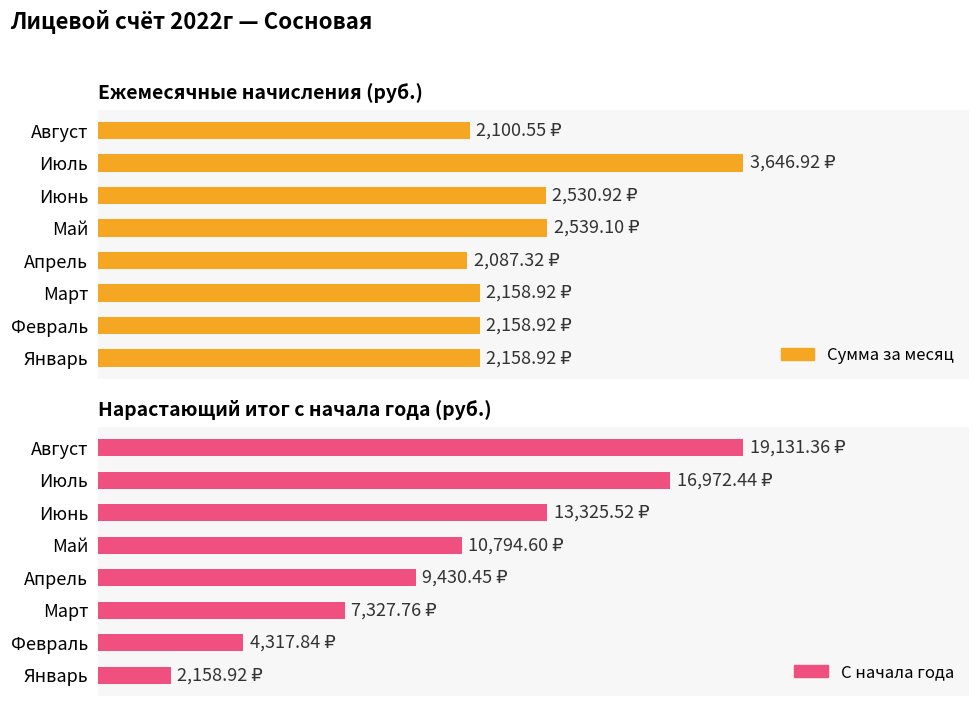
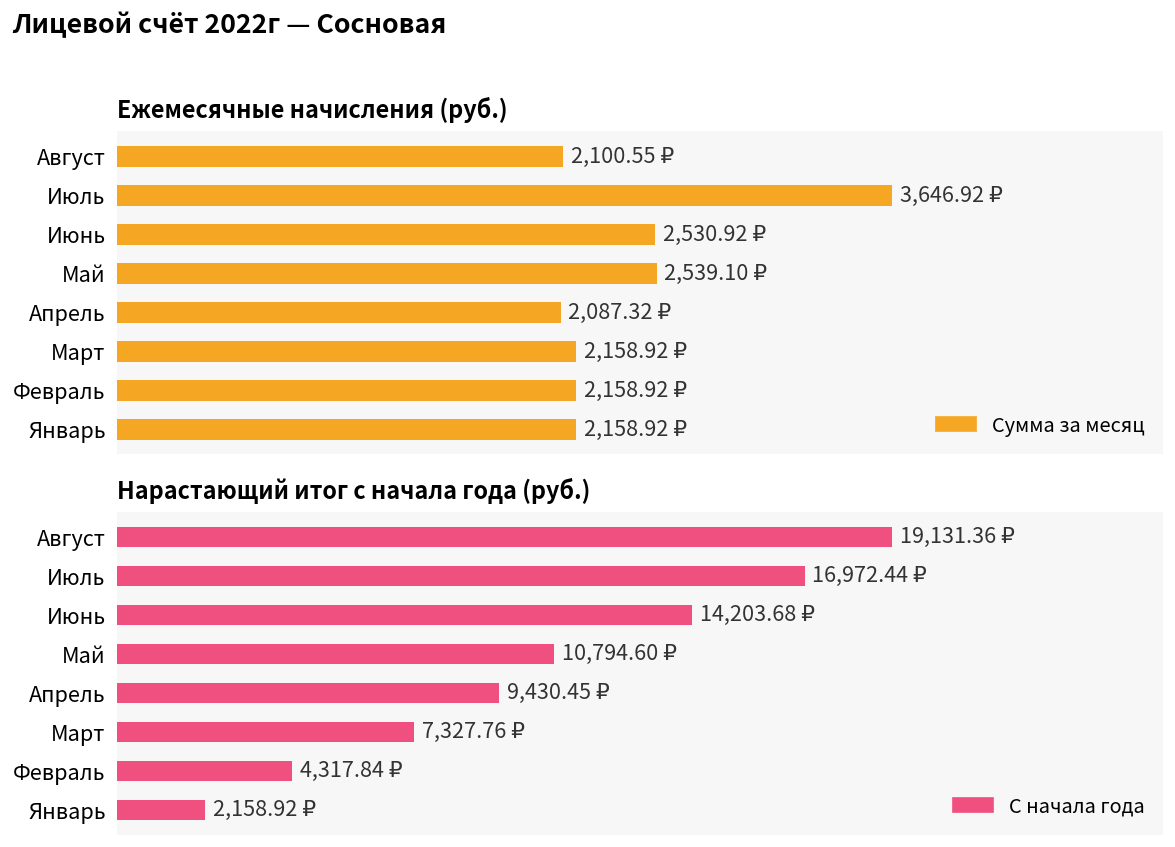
  {
    "Ежемесячные начисления (руб.)": {
      "Август": "2,100.55",
      "Июль": "3,646.92",
      "Июнь": "2,530.92",
      "Май": "2,539.10",
      "Апрель": "2,087.32",
      "Март": "2,158.92",
      "Февраль": "2,158.92",
      "Январь": "2,158.92"
    },
    "Нарастающий итог с начала года (руб.)": {
      "Август": "19,131.36",
      "Июль": "16,972.44",
-     "Июнь": "13,325.52",
+     "Июнь": "14,203.68",
      "Май": "10,794.60",
      "Апрель": "9,430.45",
      "Март": "7,327.76",
      "Февраль": "4,317.84",
      "Январь": "2,158.92"
    }
  }
